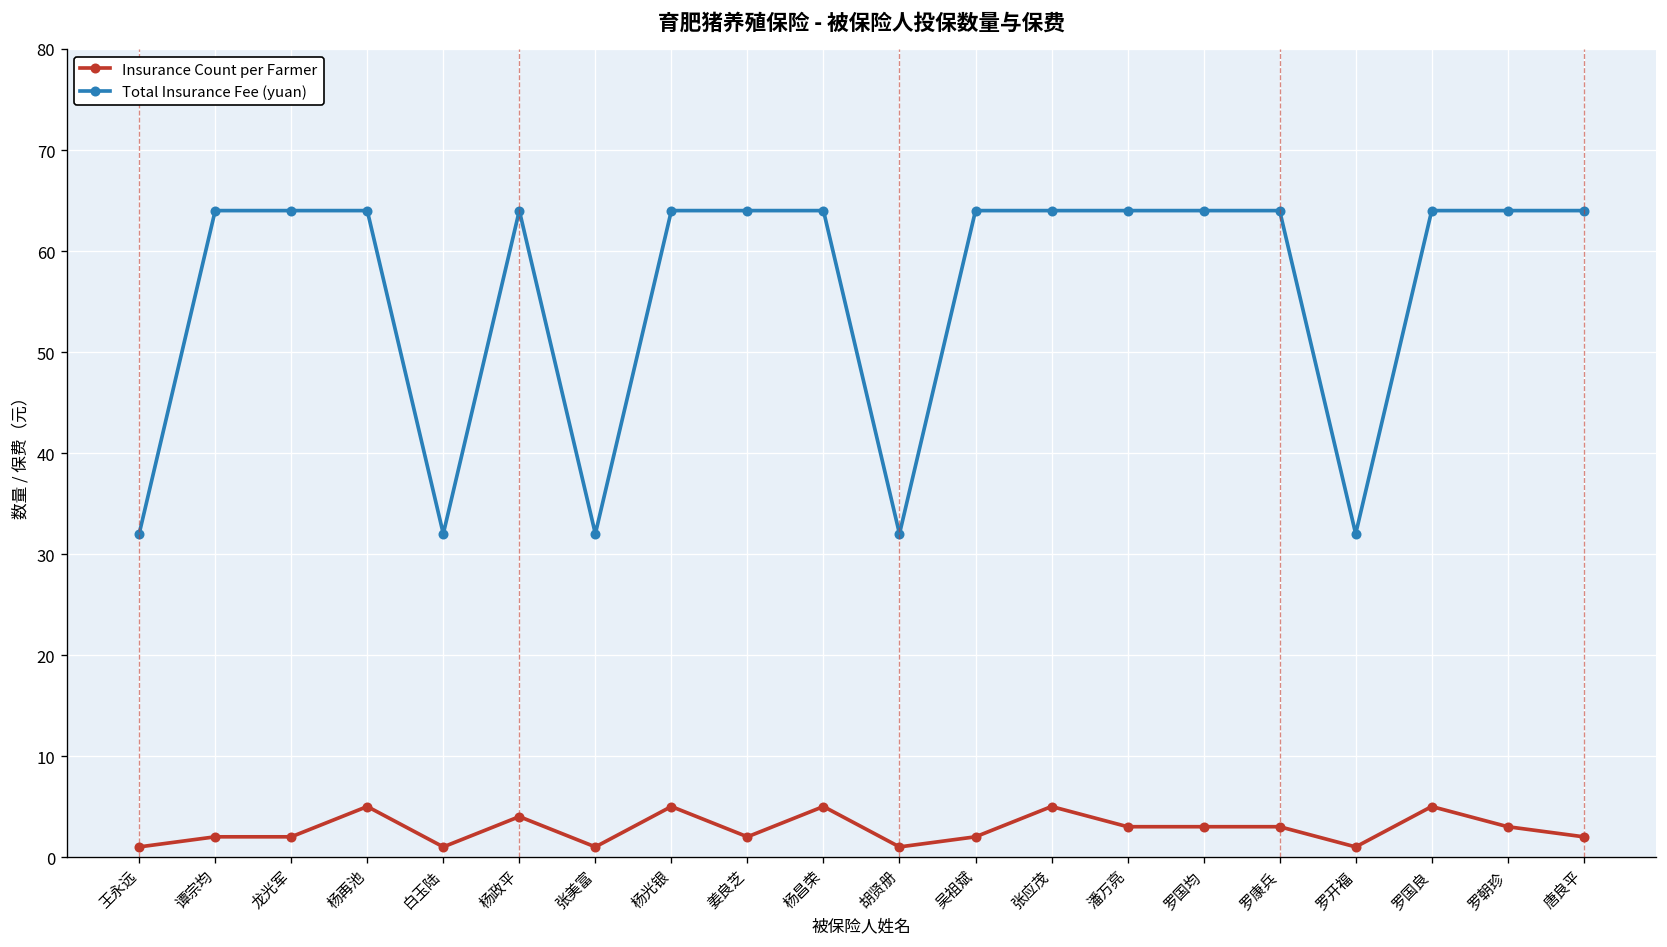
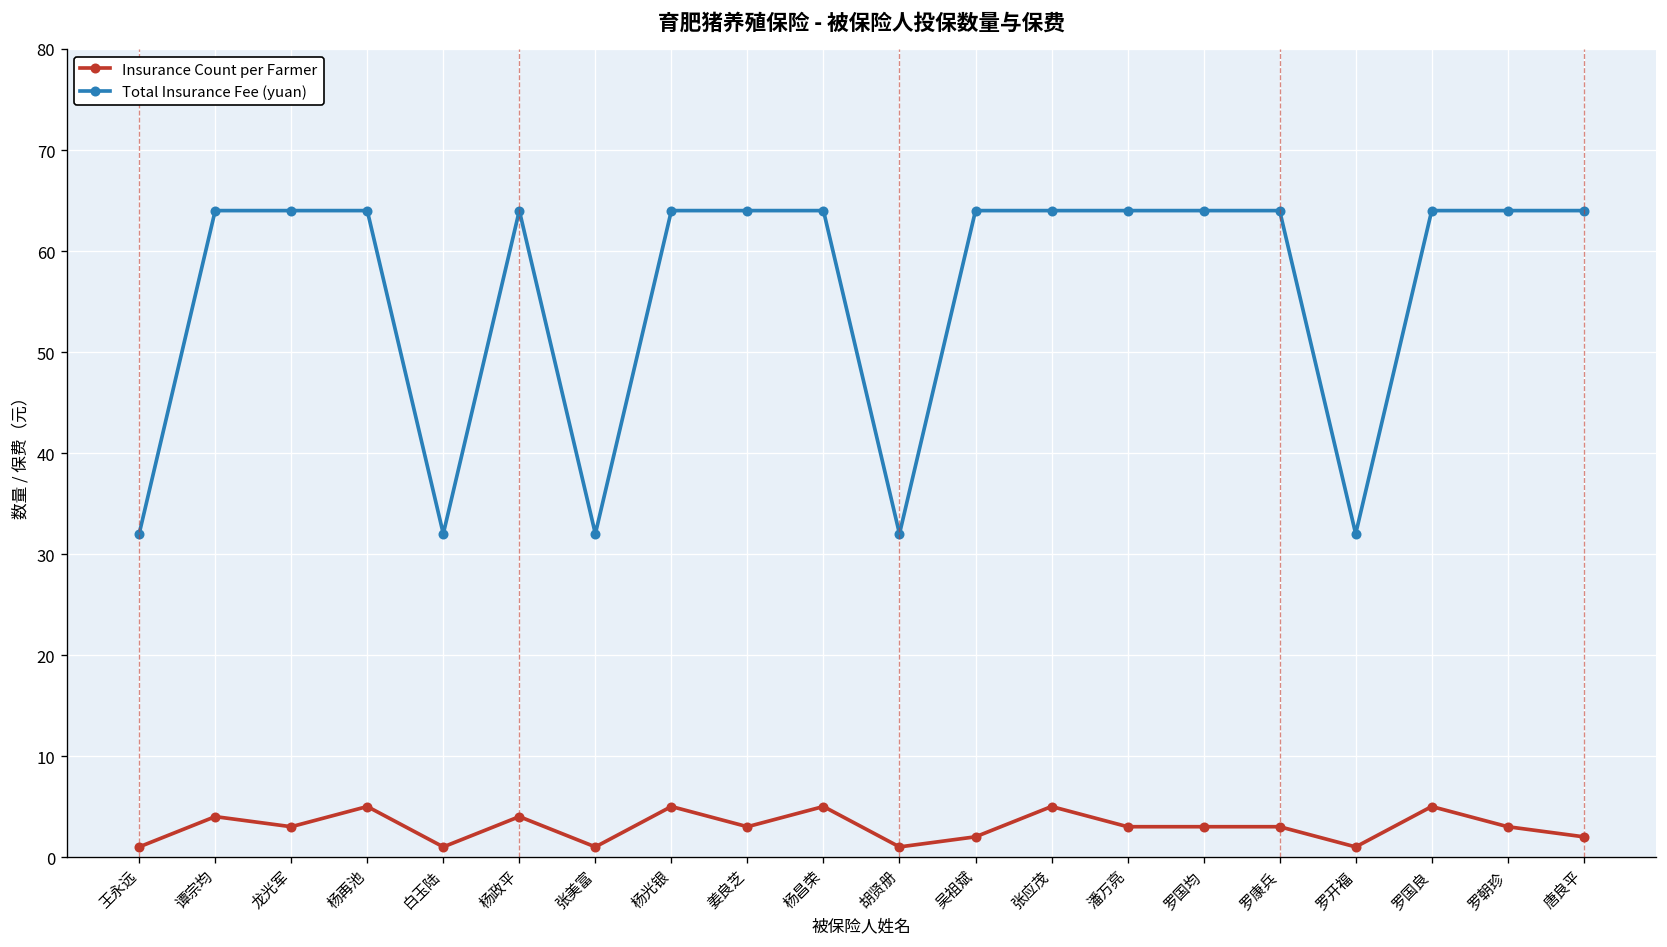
  {
    "Insurance Count per Farmer": {
      "王永远": 1,
-     "谭宗均": 2,
-     "龙光军": 2,
+     "谭宗均": 4,
+     "龙光军": 3,
      "杨再池": 5,
      "白玉陆": 1,
      "杨政平": 4,
      "张美富": 1,
      "杨光银": 5,
-     "姜良芝": 2,
+     "姜良芝": 3,
      "杨昌荣": 5,
      "胡贤册": 1,
      "吴祖斌": 2,
      "张应茂": 5,
      "潘万亮": 3,
      "罗国均": 3,
      "罗康兵": 3,
      "罗开福": 1,
      "罗国良": 5,
      "罗朝珍": 3,
      "唐良平": 2
    },
    "Total Insurance Fee (yuan)": {
      "王永远": 32,
      "谭宗均": 64,
      "龙光军": 64,
      "杨再池": 64,
      "白玉陆": 32,
      "杨政平": 64,
      "张美富": 32,
      "杨光银": 64,
      "姜良芝": 64,
      "杨昌荣": 64,
      "胡贤册": 32,
      "吴祖斌": 64,
      "张应茂": 64,
      "潘万亮": 64,
      "罗国均": 64,
      "罗康兵": 64,
      "罗开福": 32,
      "罗国良": 64,
      "罗朝珍": 64,
      "唐良平": 64
    }
  }
